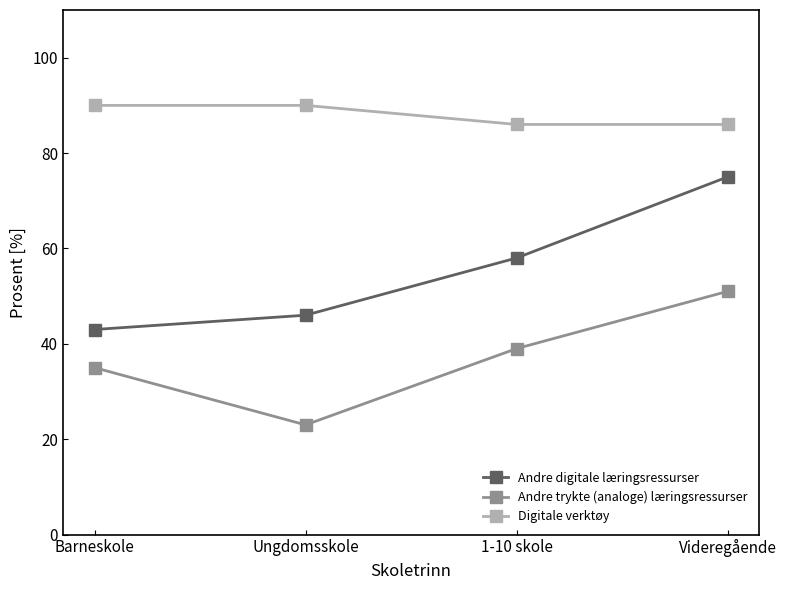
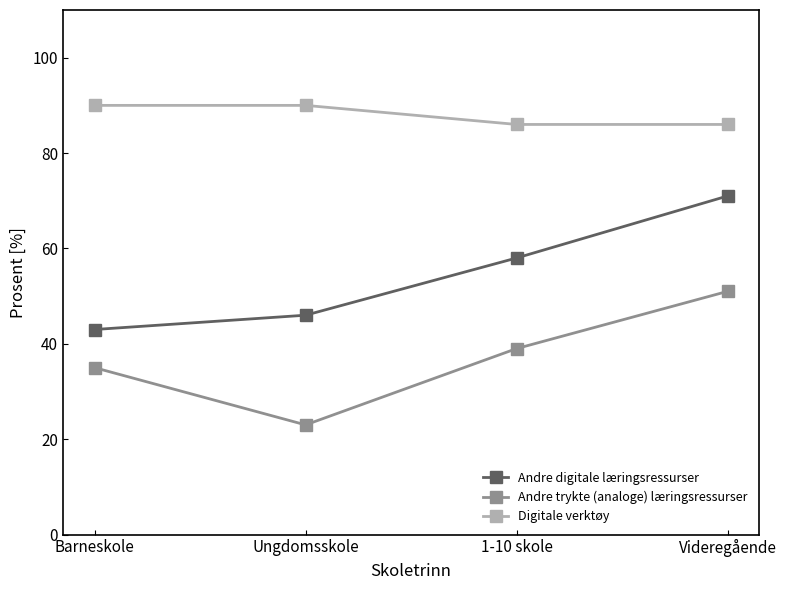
  {
    "Andre digitale læringsressurser": {
      "Barneskole": 43,
      "Ungdomsskole": 46,
      "1-10 skole": 58,
-     "Videregående": 75
+     "Videregående": 71
    }
  }
